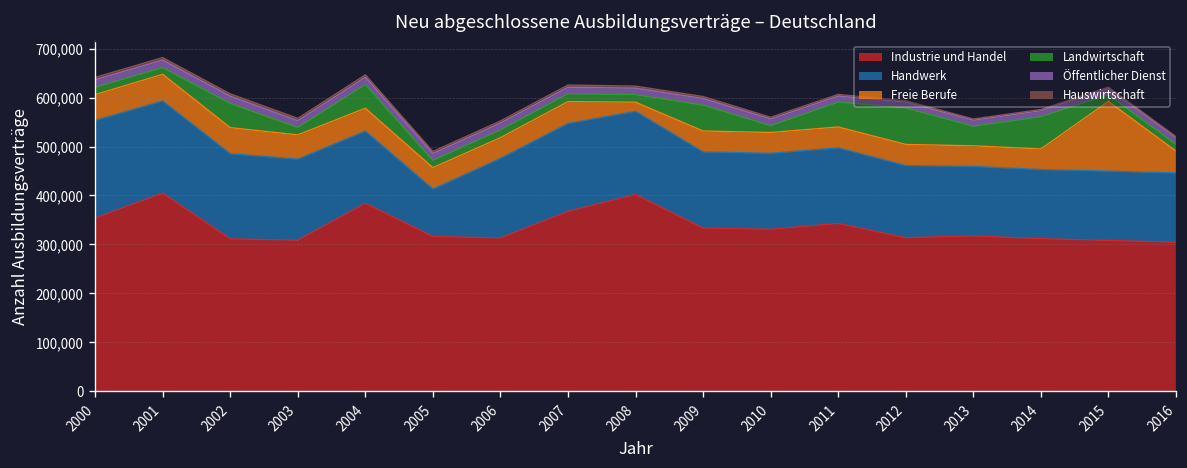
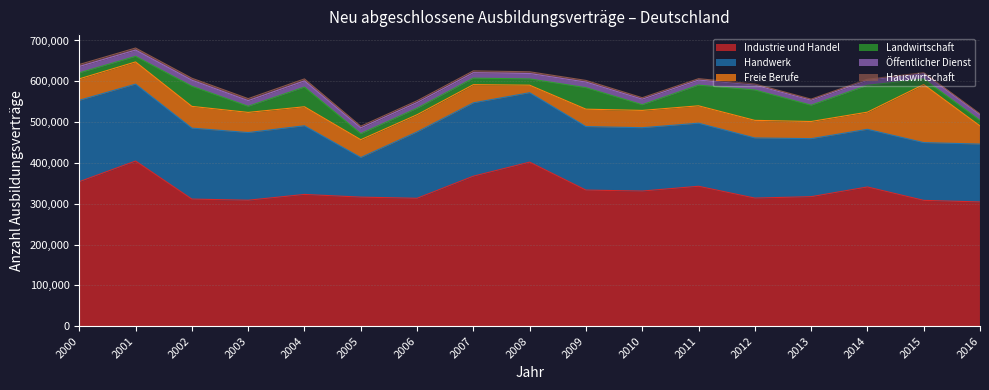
  {
    "Industrie und Handel": {
      "2000": "350,000",
      "2001": "400,000",
      "2002": "310,000",
      "2003": "310,000",
-     "2004": "380,000",
+     "2004": "320,000",
      "2005": "320,000",
      "2006": "310,000",
      "2007": "370,000",
      "2008": "400,000",
      "2009": "330,000",
      "2010": "330,000",
      "2011": "340,000",
      "2012": "310,000",
      "2013": "320,000",
-     "2014": "310,000",
+     "2014": "340,000",
      "2015": "310,000",
      "2016": "300,000"
    },
    "Handwerk": {
      "2000": "200,000",
      "2001": "190,000",
      "2002": "170,000",
      "2003": "170,000",
-     "2004": "150,000",
+     "2004": "170,000",
      "2005": "100,000",
      "2006": "160,000",
      "2007": "180,000",
      "2008": "170,000",
      "2009": "160,000",
      "2010": "160,000",
      "2011": "150,000",
      "2012": "150,000",
      "2013": "140,000",
      "2014": "140,000",
      "2015": "140,000",
      "2016": "140,000"
    },
    "Freie Berufe": {
      "2000": "50,000",
      "2001": "50,000",
      "2002": "50,000",
      "2003": "50,000",
      "2004": "50,000",
      "2005": "40,000",
      "2006": "40,000",
      "2007": "40,000",
      "2008": "20,000",
      "2009": "40,000",
      "2010": "40,000",
      "2011": "40,000",
      "2012": "40,000",
      "2013": "40,000",
      "2014": "40,000",
      "2016": "40,000"
    },
    "Landwirtschaft": {
      "2000": "10,000",
      "2001": "10,000",
      "2002": "50,000",
      "2003": "20,000",
      "2004": "50,000",
      "2005": "10,000",
      "2006": "20,000",
      "2007": "20,000",
      "2008": "20,000",
      "2009": "50,000",
      "2010": "10,000",
      "2011": "50,000",
      "2012": "70,000",
      "2013": "40,000",
      "2016": "10,000"
    }
  }
